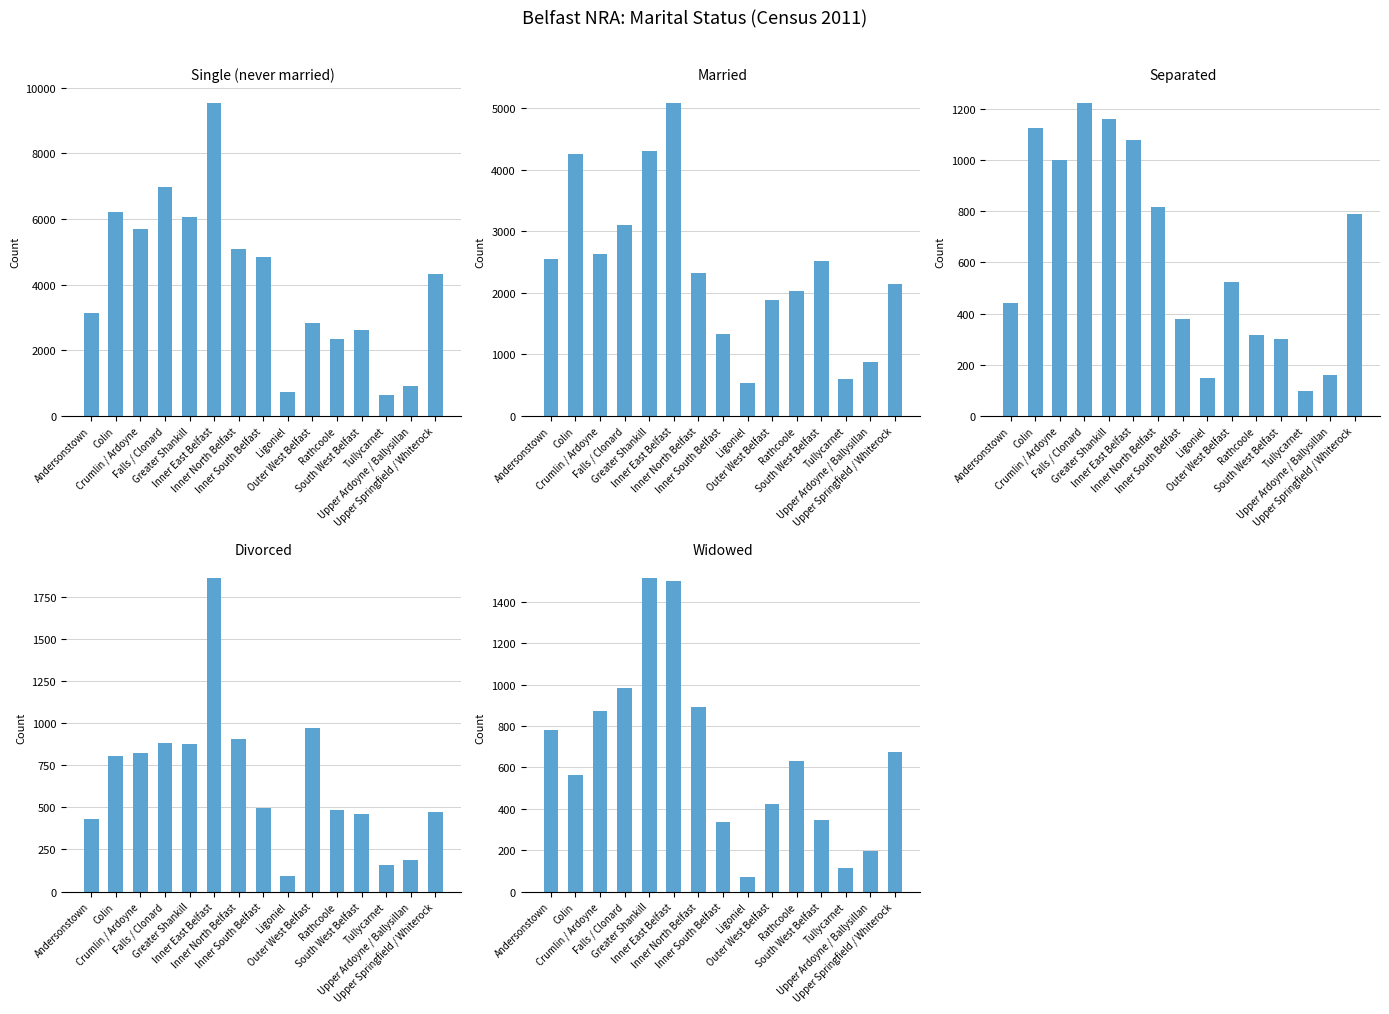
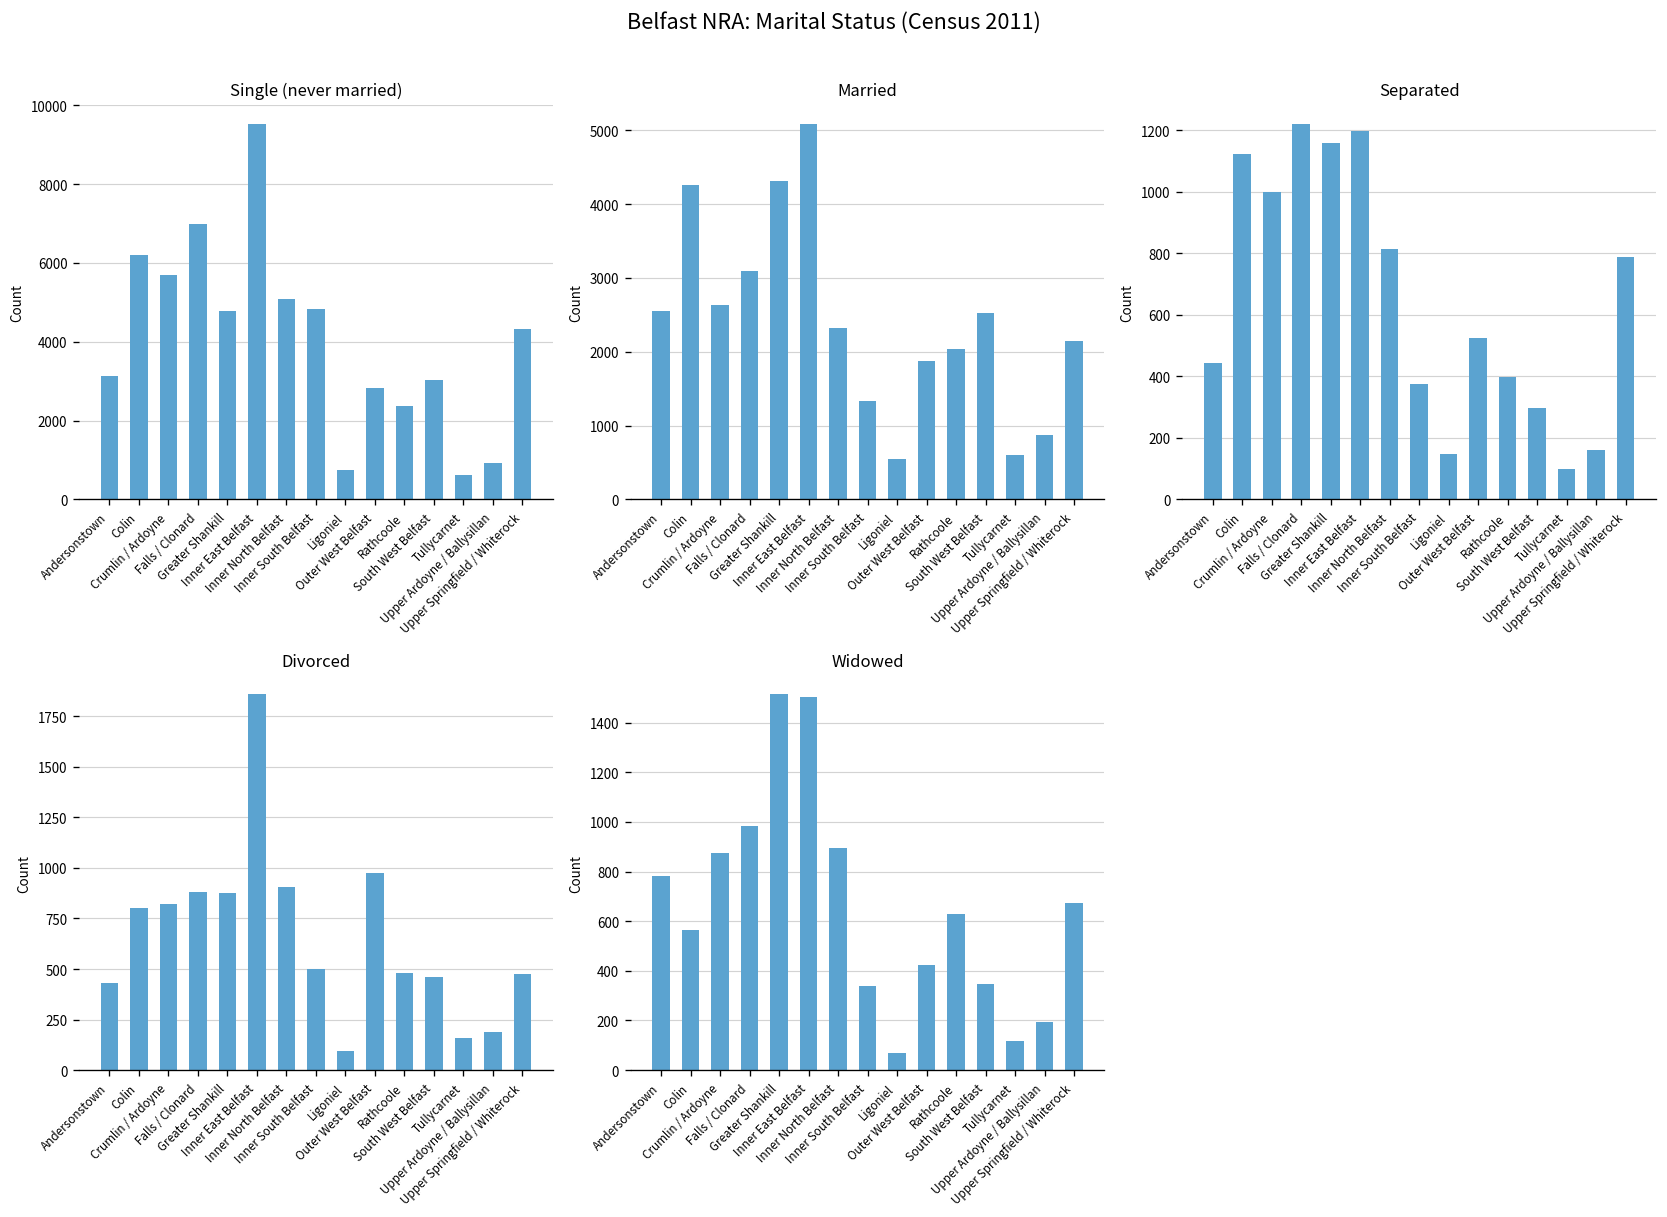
  {
    "Single (never married)": {
      "Andersonstown": 3100,
      "Colin": 6200,
      "Crumlin / Ardoyne": 5700,
      "Falls / Clonard": 7000,
-     "Greater Shankill": 6100,
+     "Greater Shankill": 4800,
      "Inner East Belfast": 9500,
      "Inner North Belfast": 5100,
      "Inner South Belfast": 4800,
      "Ligoniel": 700,
      "Outer West Belfast": 2800,
      "Rathcoole": 2400,
-     "South West Belfast": 2600,
+     "South West Belfast": 3000,
      "Tullycarnet": 600,
      "Upper Ardoyne / Ballysillan": 900,
      "Upper Springfield / Whiterock": 4300
    },
    "Married": {
      "Andersonstown": 2600,
      "Colin": 4300,
      "Crumlin / Ardoyne": 2600,
      "Falls / Clonard": 3100,
      "Greater Shankill": 4300,
      "Inner East Belfast": 5100,
      "Inner North Belfast": 2300,
      "Inner South Belfast": 1300,
      "Ligoniel": 500,
      "Outer West Belfast": 1900,
      "Rathcoole": 2000,
      "South West Belfast": 2500,
      "Tullycarnet": 600,
      "Upper Ardoyne / Ballysillan": 900,
      "Upper Springfield / Whiterock": 2100
    },
    "Separated": {
      "Andersonstown": 440,
      "Colin": 1120,
      "Crumlin / Ardoyne": 1000,
      "Falls / Clonard": 1220,
      "Greater Shankill": 1160,
-     "Inner East Belfast": 1080,
+     "Inner East Belfast": 1200,
      "Inner North Belfast": 810,
      "Inner South Belfast": 380,
      "Ligoniel": 150,
      "Outer West Belfast": 520,
-     "Rathcoole": 320,
+     "Rathcoole": 400,
      "South West Belfast": 300,
      "Tullycarnet": 100,
      "Upper Ardoyne / Ballysillan": 160,
      "Upper Springfield / Whiterock": 790
    },
    "Divorced": {
      "Andersonstown": 430,
      "Colin": 800,
      "Crumlin / Ardoyne": 820,
      "Falls / Clonard": 880,
      "Greater Shankill": 880,
      "Inner East Belfast": 1860,
      "Inner North Belfast": 900,
      "Inner South Belfast": 500,
      "Ligoniel": 90,
      "Outer West Belfast": 970,
      "Rathcoole": 480,
      "South West Belfast": 460,
      "Tullycarnet": 160,
      "Upper Ardoyne / Ballysillan": 190,
      "Upper Springfield / Whiterock": 480
    },
    "Widowed": {
      "Andersonstown": 780,
      "Colin": 570,
      "Crumlin / Ardoyne": 870,
      "Falls / Clonard": 990,
      "Greater Shankill": 1510,
      "Inner East Belfast": 1500,
      "Inner North Belfast": 890,
      "Inner South Belfast": 340,
      "Ligoniel": 70,
      "Outer West Belfast": 430,
      "Rathcoole": 630,
      "South West Belfast": 350,
      "Tullycarnet": 120,
      "Upper Ardoyne / Ballysillan": 200,
      "Upper Springfield / Whiterock": 680
    }
  }
